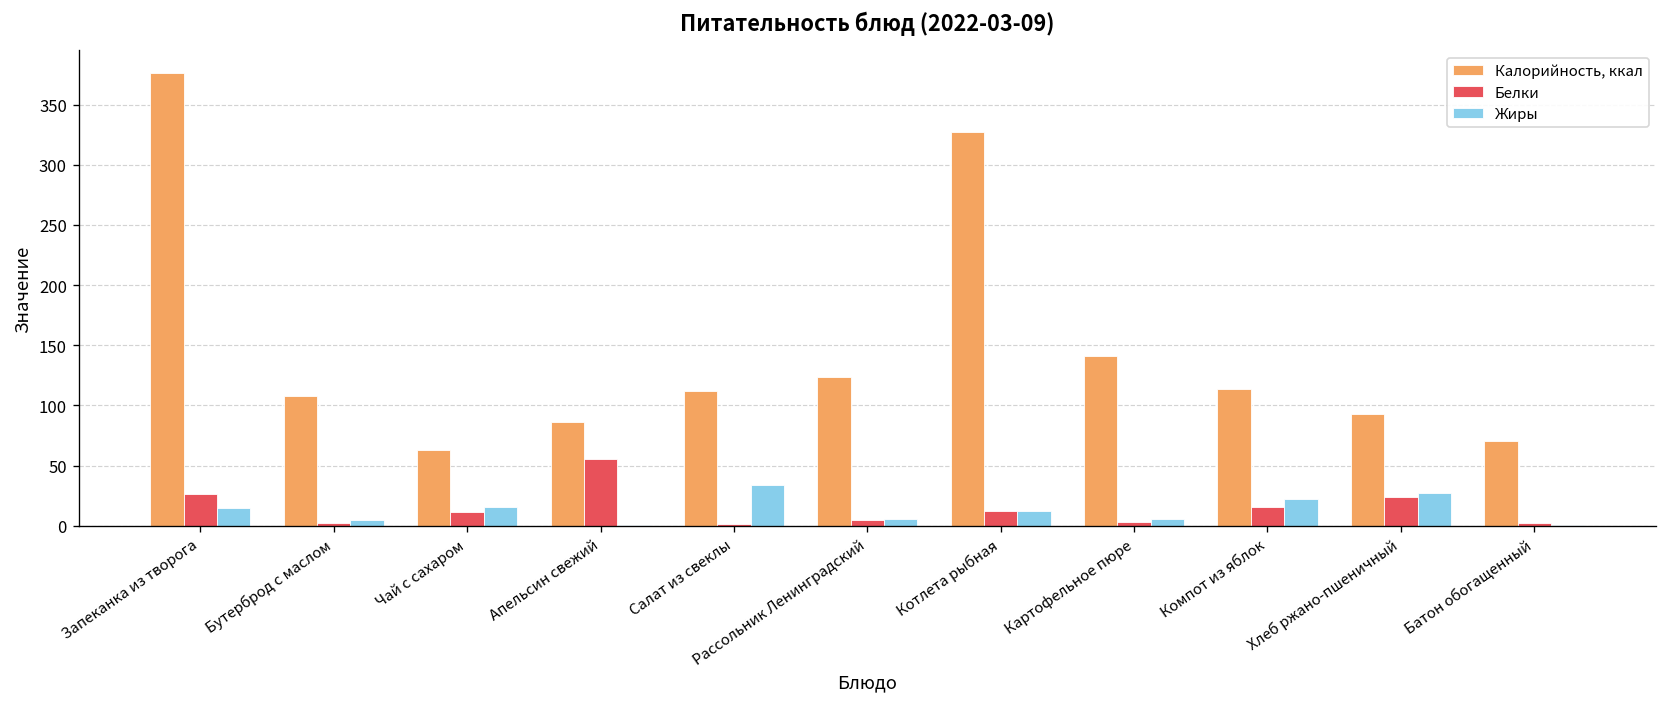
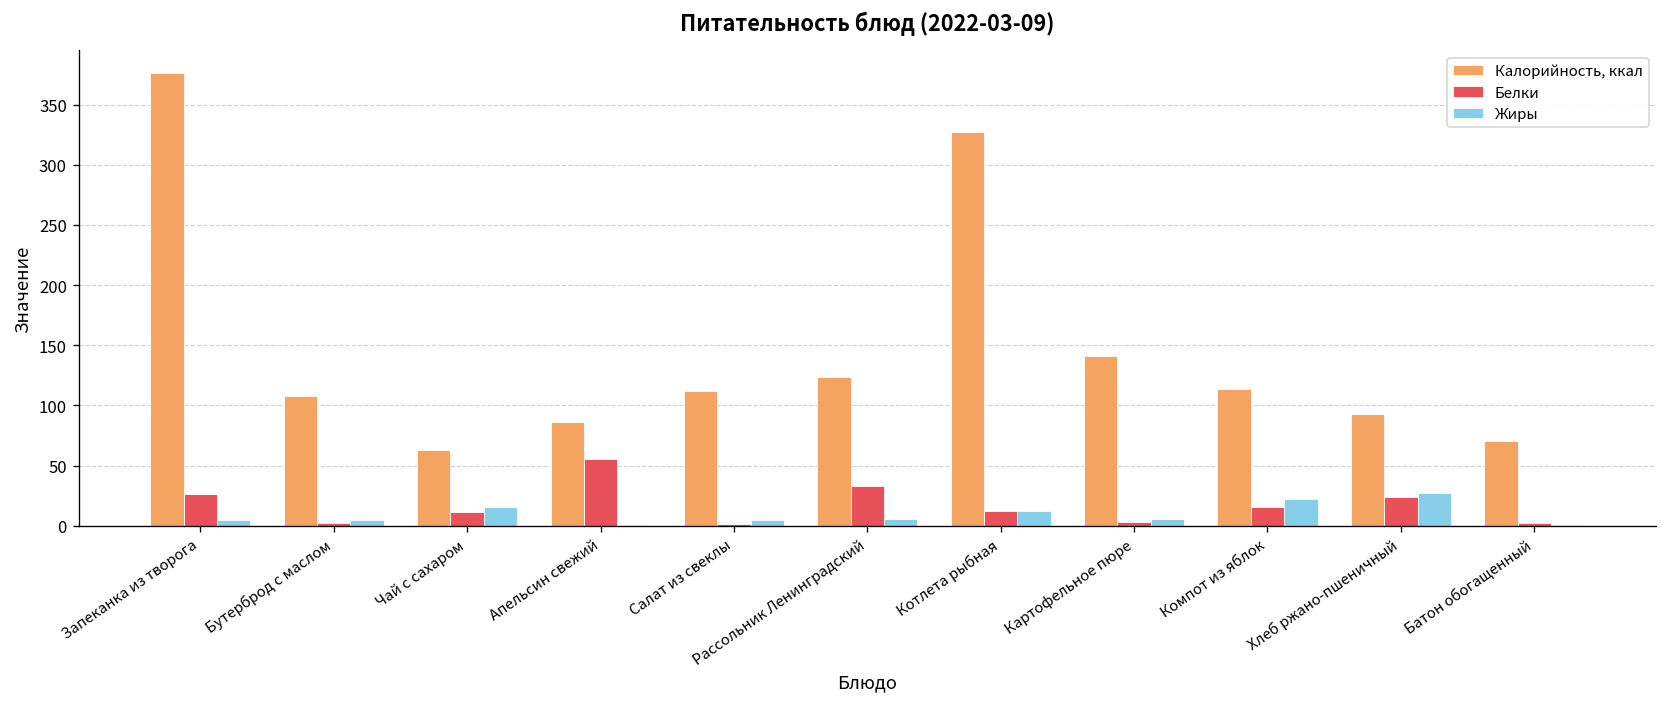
  {
    "Калорийность, ккал": {
      "Запеканка из творога": 376,
      "Бутерброд с маслом": 108,
      "Чай с сахаром": 63,
      "Апельсин свежий": 86,
      "Салат из свеклы": 112,
      "Рассольник Ленинградский": 123,
      "Котлета рыбная": 327,
      "Картофельное пюре": 141,
      "Компот из яблок": 114,
      "Хлеб ржано-пшеничный": 93,
      "Батон обогащенный": 71
    },
    "Белки": {
      "Запеканка из творога": 27,
      "Чай с сахаром": 12,
      "Апельсин свежий": 55,
-     "Рассольник Ленинградский": 5,
+     "Рассольник Ленинградский": 33,
      "Котлета рыбная": 12,
      "Картофельное пюре": 3,
      "Компот из яблок": 16,
      "Хлеб ржано-пшеничный": 24
    },
    "Жиры": {
-     "Запеканка из творога": 14,
+     "Запеканка из творога": 5,
      "Бутерброд с маслом": 4,
      "Чай с сахаром": 16,
-     "Салат из свеклы": 34,
+     "Салат из свеклы": 5,
      "Рассольник Ленинградский": 6,
      "Котлета рыбная": 12,
      "Картофельное пюре": 5,
      "Компот из яблок": 23,
      "Хлеб ржано-пшеничный": 27
    }
  }
